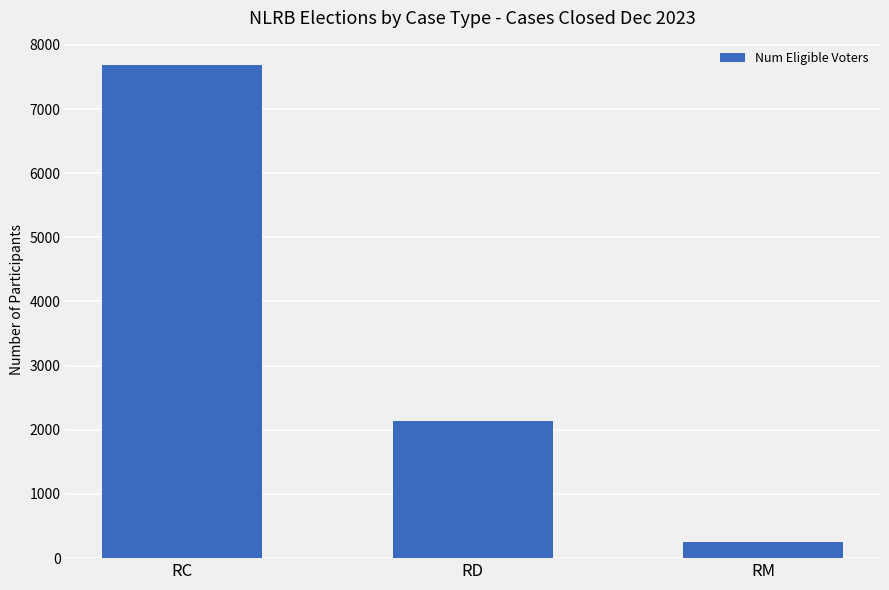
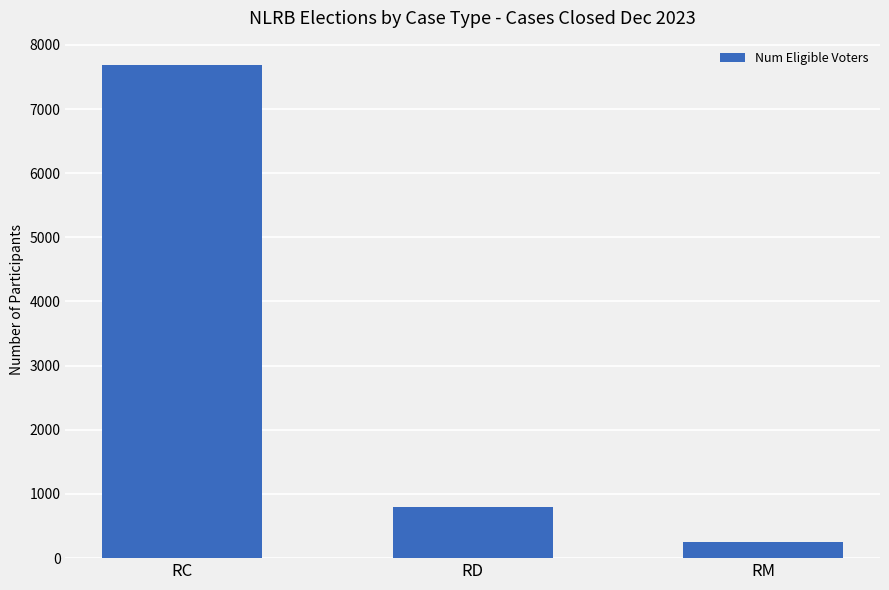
  {
    "RC": 7700,
-   "RD": 2100,
+   "RD": 800,
    "RM": 200
  }
